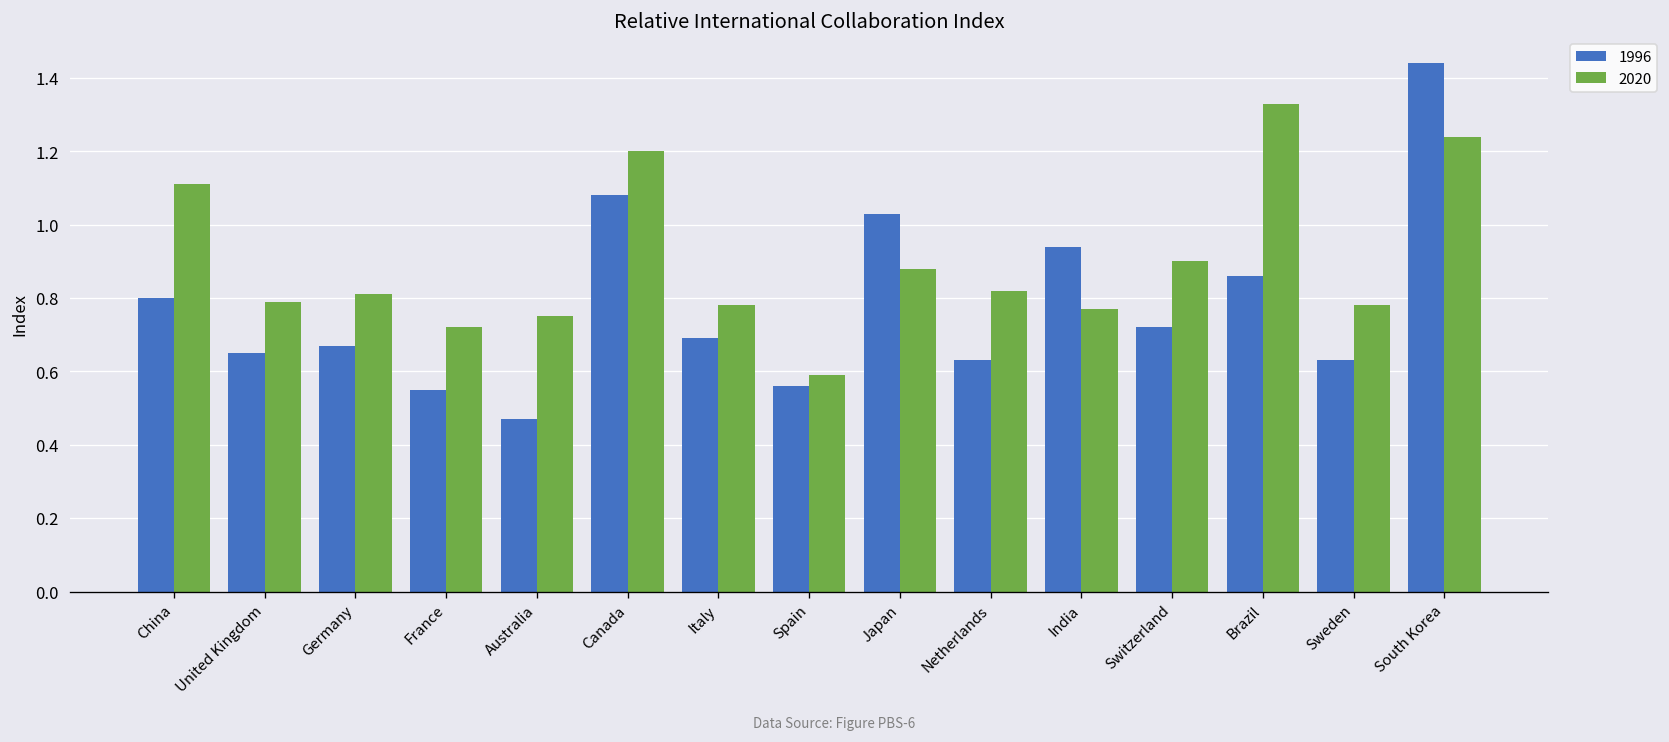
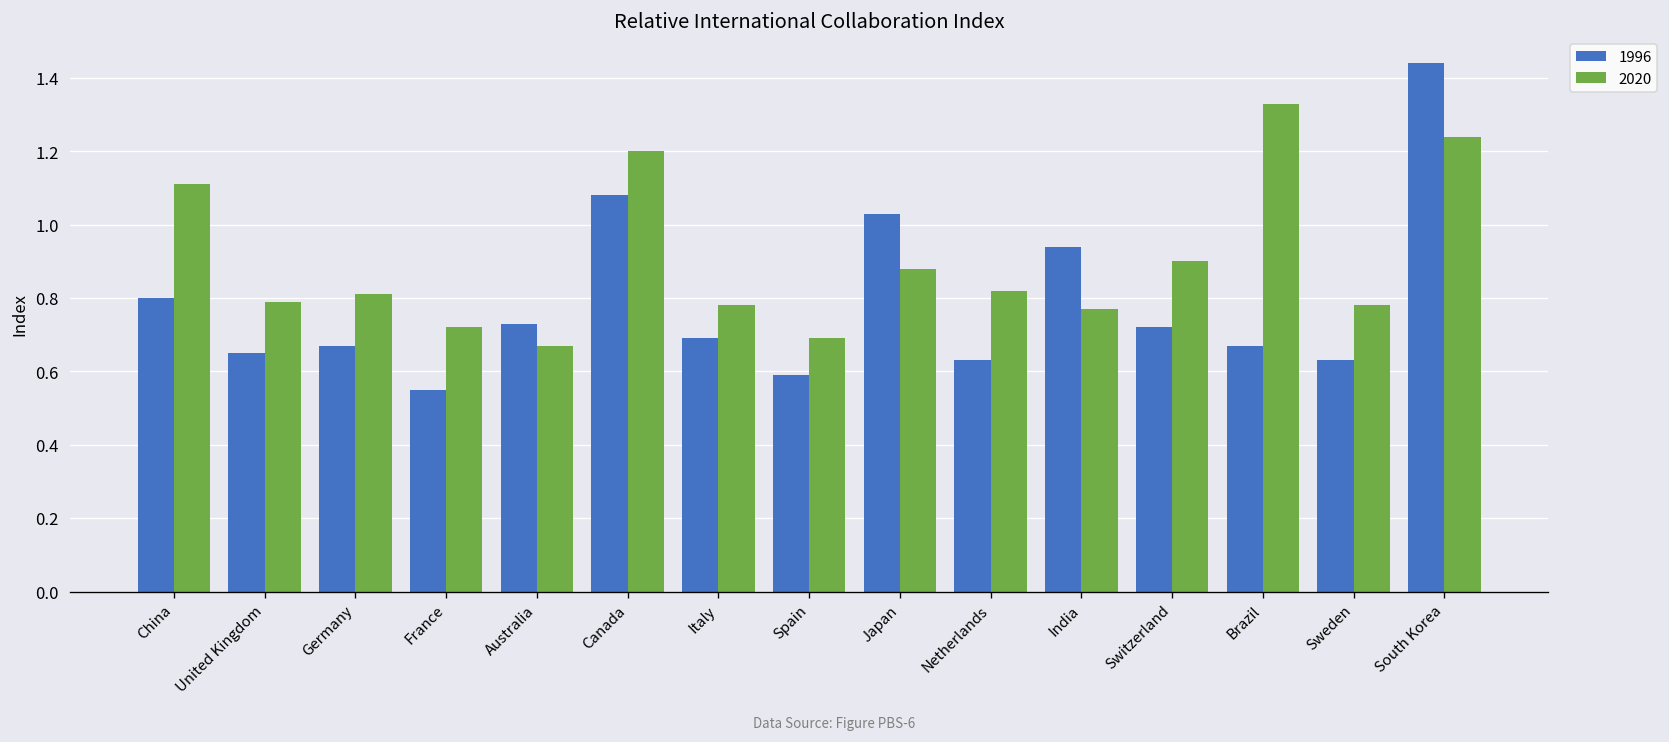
  {
    "1996": {
      "China": 0.80,
      "United Kingdom": 0.65,
      "Germany": 0.67,
      "France": 0.55,
-     "Australia": 0.47,
+     "Australia": 0.73,
      "Canada": 1.08,
      "Italy": 0.69,
-     "Spain": 0.56,
+     "Spain": 0.59,
      "Japan": 1.03,
      "Netherlands": 0.63,
      "India": 0.94,
      "Switzerland": 0.72,
-     "Brazil": 0.86,
+     "Brazil": 0.67,
      "Sweden": 0.63,
      "South Korea": 1.44
    },
    "2020": {
      "China": 1.11,
      "United Kingdom": 0.79,
      "Germany": 0.81,
      "France": 0.72,
-     "Australia": 0.75,
+     "Australia": 0.67,
      "Canada": 1.20,
      "Italy": 0.78,
-     "Spain": 0.59,
+     "Spain": 0.69,
      "Japan": 0.88,
      "Netherlands": 0.82,
      "India": 0.77,
      "Switzerland": 0.90,
      "Brazil": 1.33,
      "Sweden": 0.78,
      "South Korea": 1.24
    }
  }
